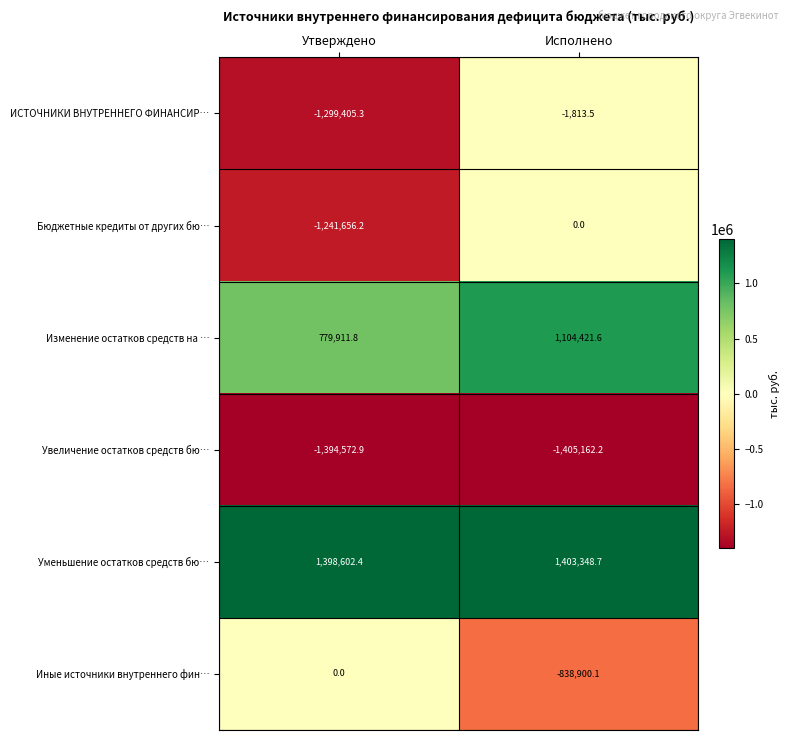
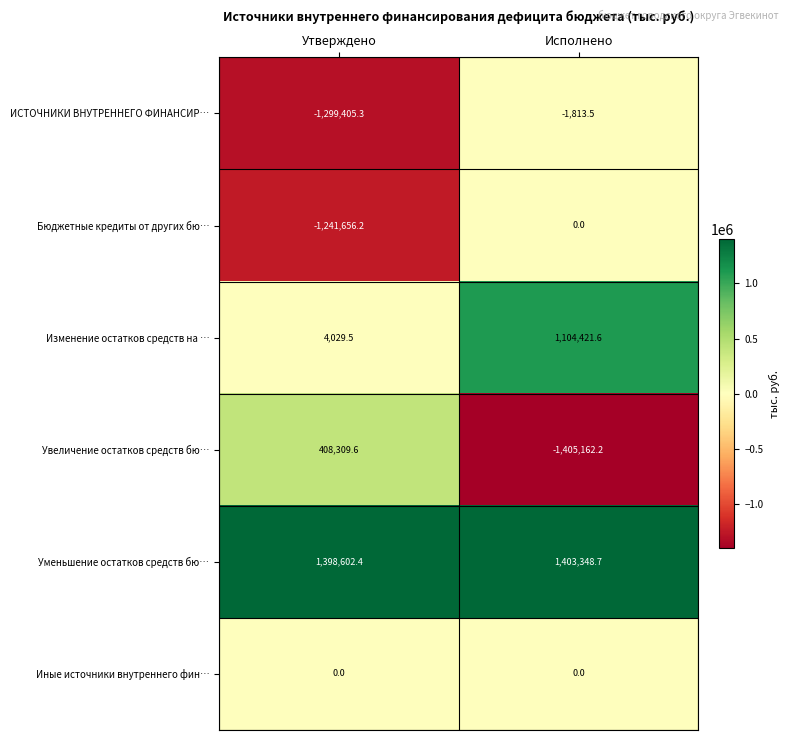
  {
    "ИСТОЧНИКИ ВНУТРЕННЕГО ФИНАНСИР…": {
      "Утверждено": "-1,299,405.3",
      "Исполнено": "-1,813.5"
    },
    "Бюджетные кредиты от других бю…": {
      "Утверждено": "-1,241,656.2",
      "Исполнено": "0.0"
    },
    "Изменение остатков средств на …": {
-     "Утверждено": "779,911.8",
+     "Утверждено": "4,029.5",
      "Исполнено": "1,104,421.6"
    },
    "Увеличение остатков средств бю…": {
-     "Утверждено": "-1,394,572.9",
+     "Утверждено": "408,309.6",
      "Исполнено": "-1,405,162.2"
    },
    "Уменьшение остатков средств бю…": {
      "Утверждено": "1,398,602.4",
      "Исполнено": "1,403,348.7"
    },
    "Иные источники внутреннего фин…": {
      "Утверждено": "0.0",
-     "Исполнено": "-838,900.1"
+     "Исполнено": "0.0"
    }
  }
